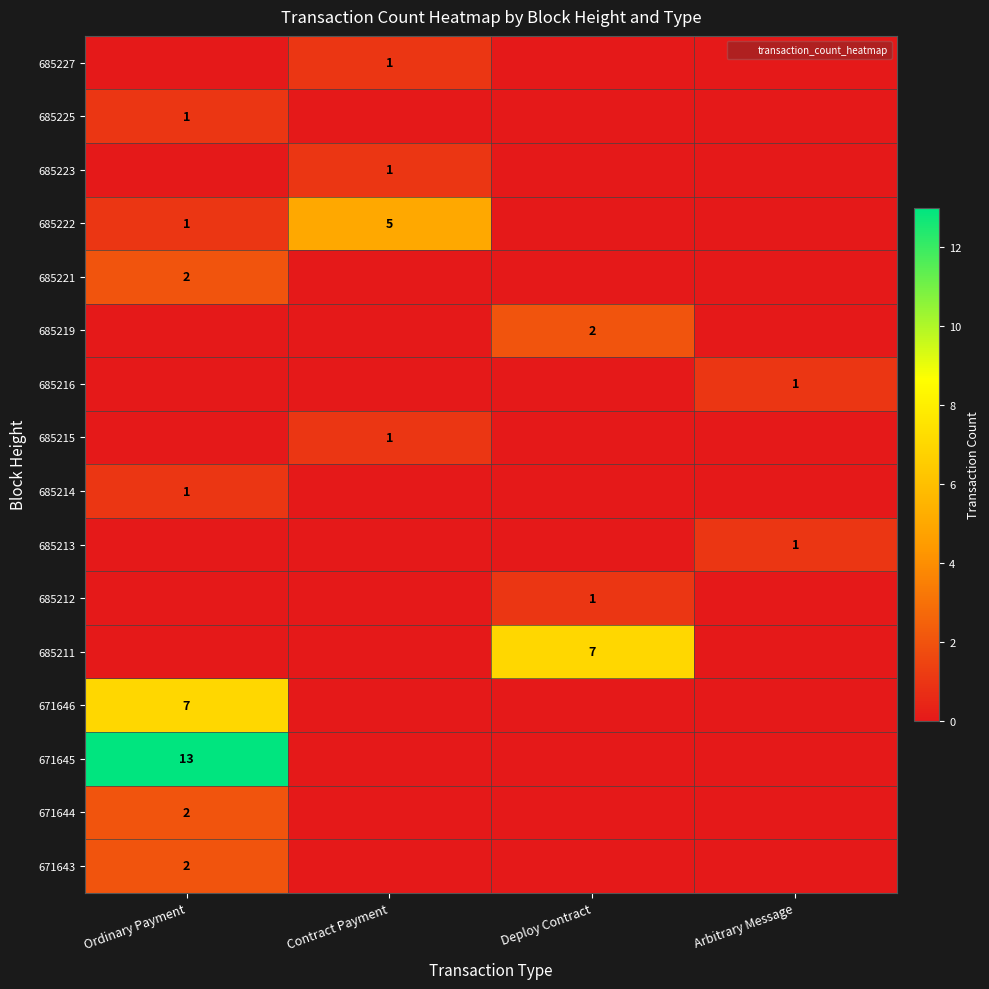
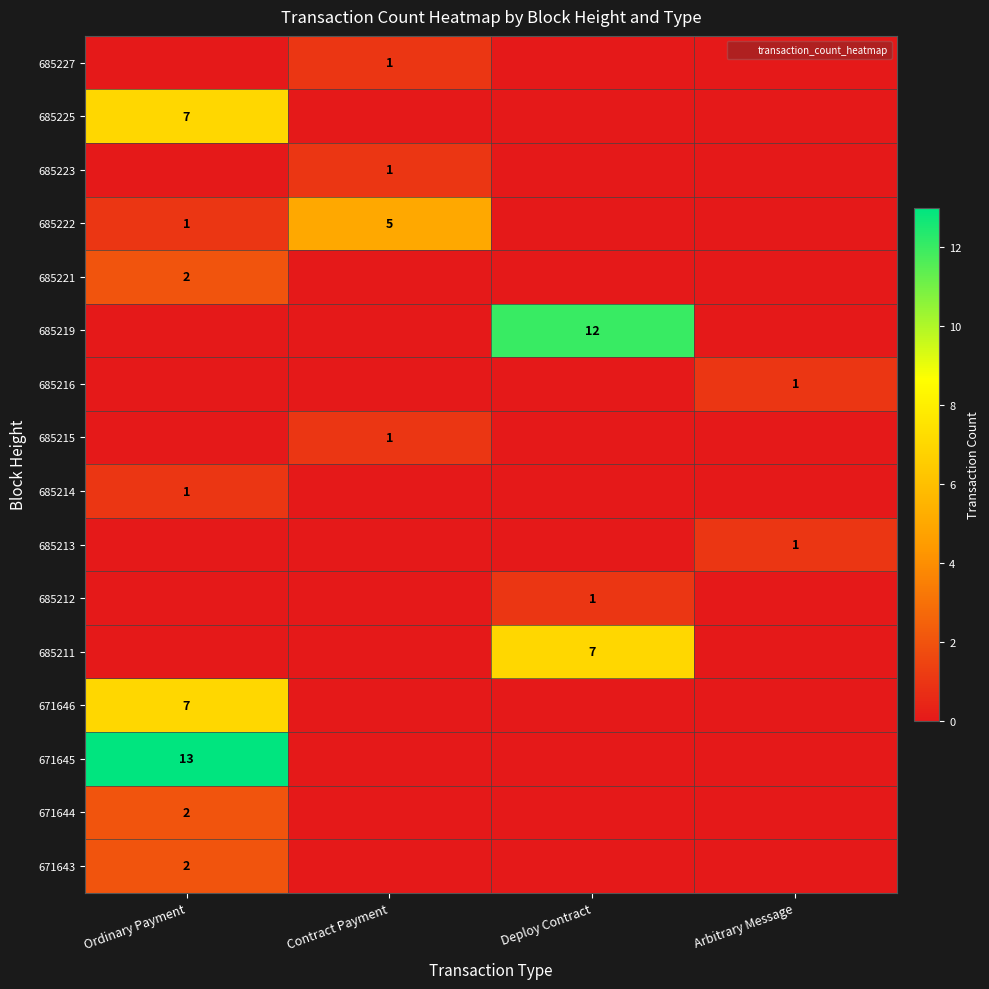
  {
    "685227": {
      "Contract Payment": 1
    },
    "685225": {
-     "Ordinary Payment": 1
+     "Ordinary Payment": 7
    },
    "685223": {
      "Contract Payment": 1
    },
    "685222": {
      "Ordinary Payment": 1,
      "Contract Payment": 5
    },
    "685221": {
      "Ordinary Payment": 2
    },
    "685219": {
-     "Deploy Contract": 2
+     "Deploy Contract": 12
    },
    "685216": {
      "Arbitrary Message": 1
    },
    "685215": {
      "Contract Payment": 1
    },
    "685214": {
      "Ordinary Payment": 1
    },
    "685213": {
      "Arbitrary Message": 1
    },
    "685212": {
      "Deploy Contract": 1
    },
    "685211": {
      "Deploy Contract": 7
    },
    "671646": {
      "Ordinary Payment": 7
    },
    "671645": {
      "Ordinary Payment": 13
    },
    "671644": {
      "Ordinary Payment": 2
    },
    "671643": {
      "Ordinary Payment": 2
    }
  }
